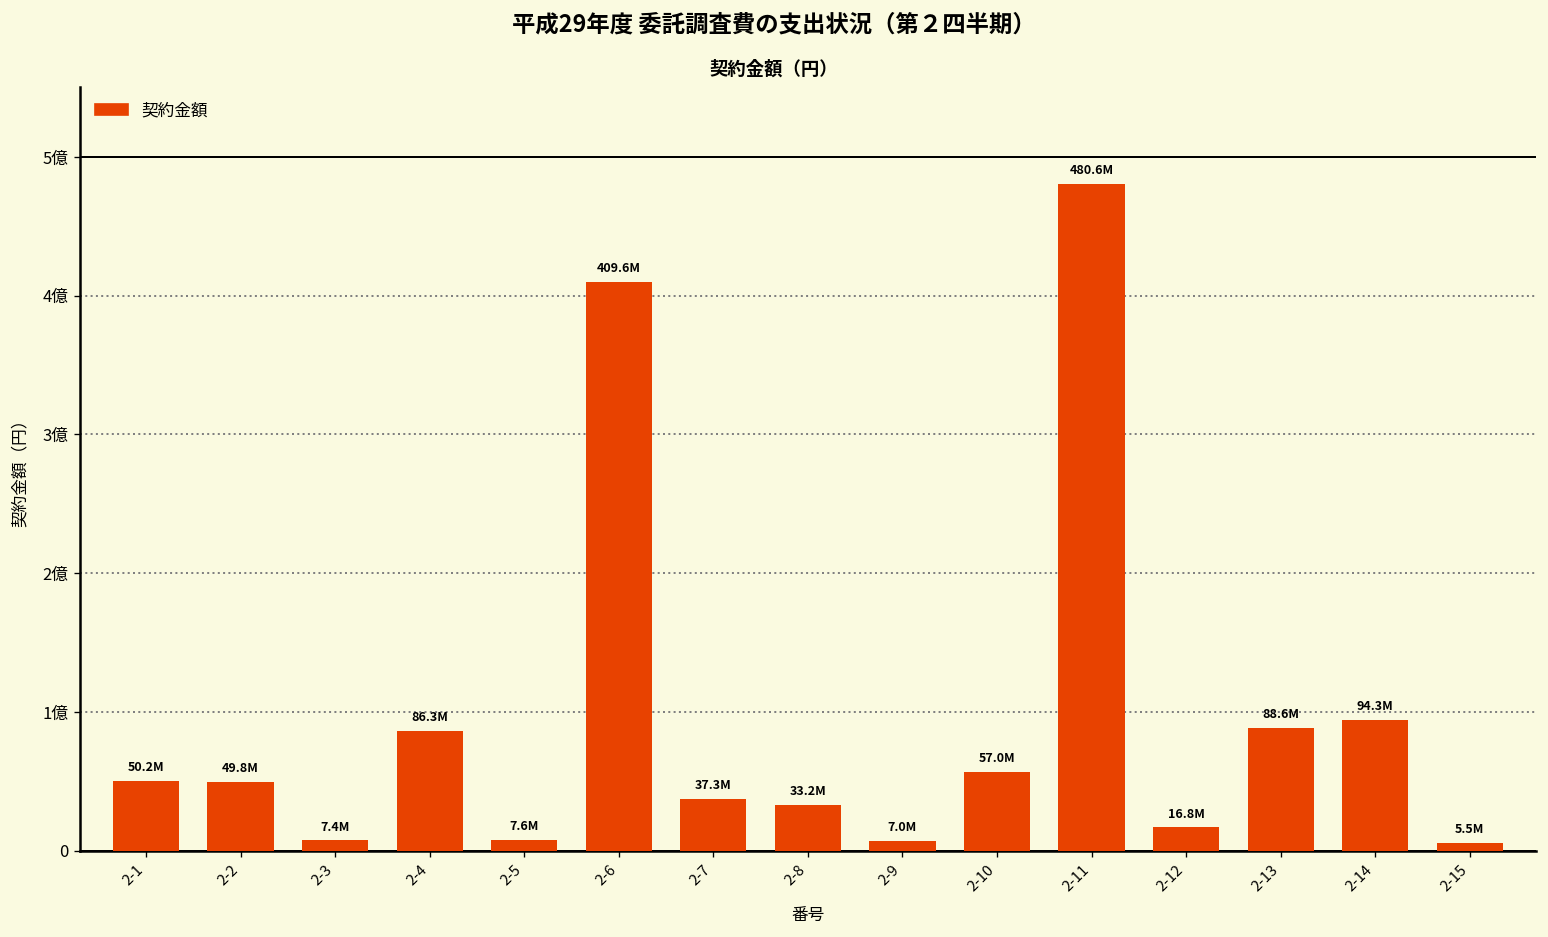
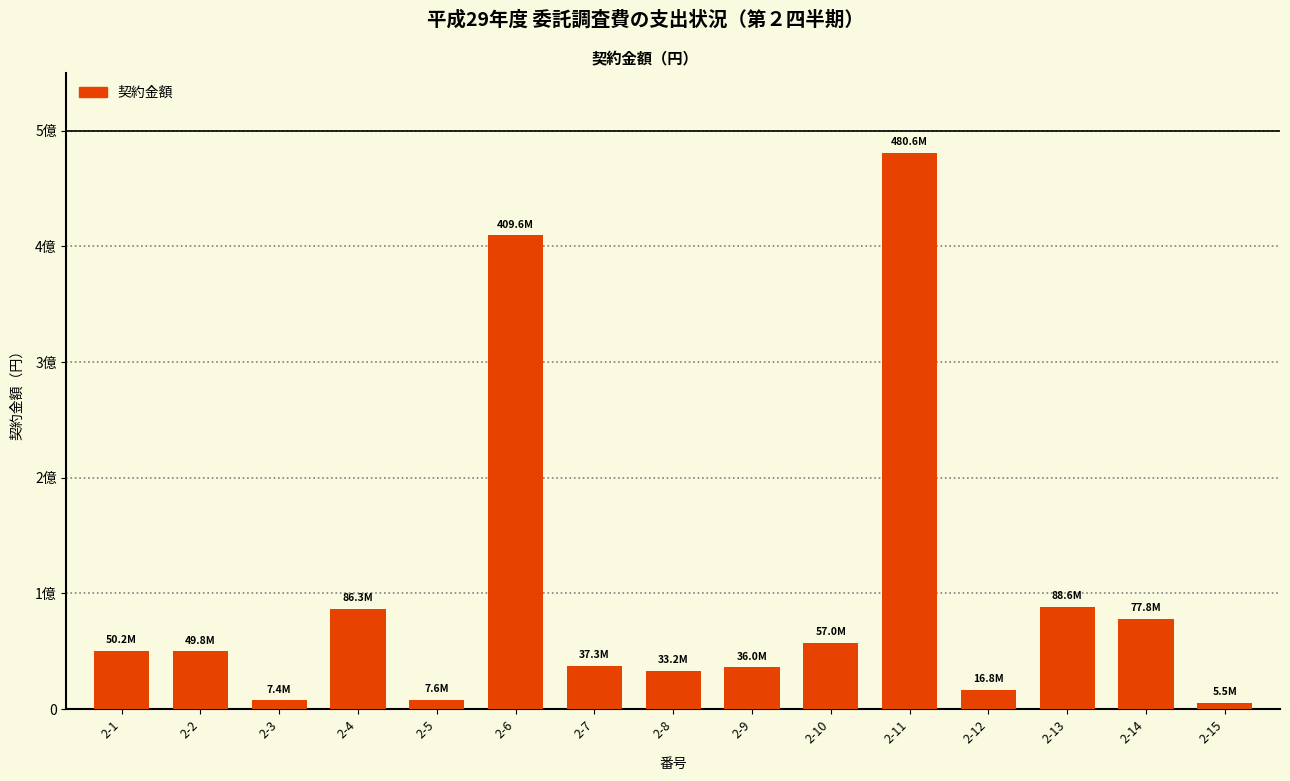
  {
    "2-1": "50.2M",
    "2-2": "49.8M",
    "2-3": "7.4M",
    "2-4": "86.3M",
    "2-5": "7.6M",
    "2-6": "409.6M",
    "2-7": "37.3M",
    "2-8": "33.2M",
-   "2-9": "7.0M",
+   "2-9": "36.0M",
    "2-10": "57.0M",
    "2-11": "480.6M",
    "2-12": "16.8M",
    "2-13": "88.6M",
-   "2-14": "94.3M",
+   "2-14": "77.8M",
    "2-15": "5.5M"
  }
